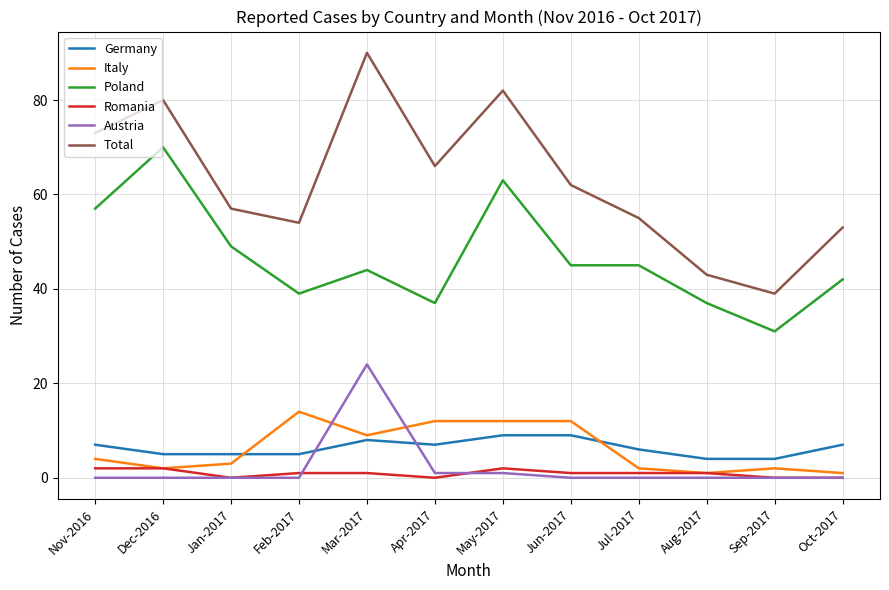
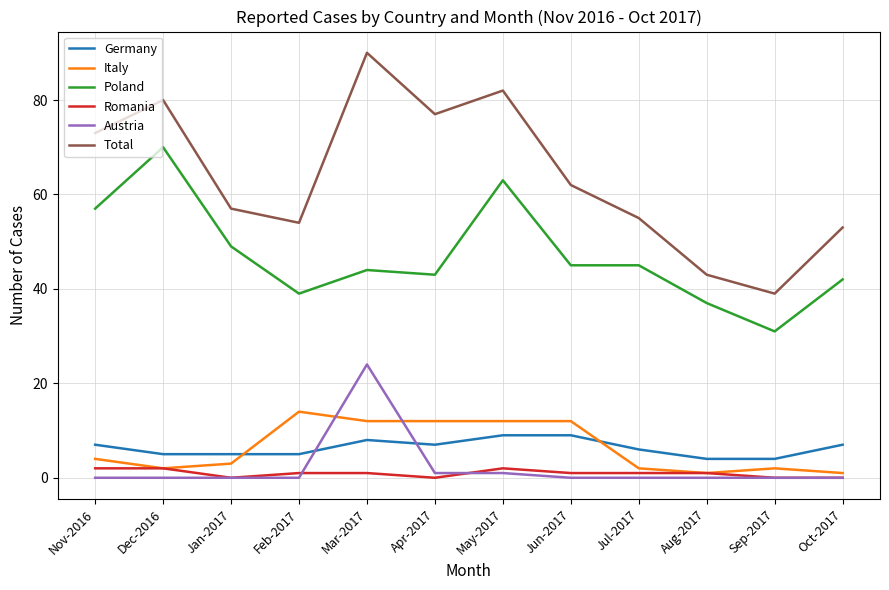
  {
    "Germany": {
      "Nov-2016": 7,
      "Dec-2016": 5,
      "Jan-2017": 5,
      "Feb-2017": 5,
      "Mar-2017": 8,
      "Apr-2017": 7,
      "May-2017": 9,
      "Jun-2017": 9,
      "Jul-2017": 6,
      "Aug-2017": 4,
      "Sep-2017": 4,
      "Oct-2017": 7
    },
    "Italy": {
      "Nov-2016": 4,
      "Jan-2017": 3,
      "Feb-2017": 14,
-     "Mar-2017": 9,
+     "Mar-2017": 12,
      "Apr-2017": 12,
      "May-2017": 12,
      "Jun-2017": 12,
      "Jul-2017": 2,
      "Sep-2017": 2,
      "Oct-2017": 1
    },
    "Poland": {
      "Nov-2016": 57,
      "Dec-2016": 70,
      "Jan-2017": 49,
      "Feb-2017": 39,
      "Mar-2017": 44,
-     "Apr-2017": 37,
+     "Apr-2017": 43,
      "May-2017": 63,
      "Jun-2017": 45,
      "Jul-2017": 45,
      "Aug-2017": 37,
      "Sep-2017": 31,
      "Oct-2017": 42
    },
    "Romania": {
      "Nov-2016": 2,
      "Feb-2017": 1,
      "Mar-2017": 1,
      "Apr-2017": 0,
      "May-2017": 2,
      "Jun-2017": 1,
      "Jul-2017": 1
    },
    "Austria": {
      "Nov-2016": 0,
      "Dec-2016": 0,
      "Feb-2017": 0,
      "Mar-2017": 24,
      "Apr-2017": 1,
      "May-2017": 1,
      "Jun-2017": 0,
      "Jul-2017": 0,
      "Aug-2017": 0
    },
    "Total": {
      "Dec-2016": 80,
      "Jan-2017": 57,
      "Feb-2017": 54,
      "Mar-2017": 90,
-     "Apr-2017": 66,
+     "Apr-2017": 77,
      "May-2017": 82,
      "Jun-2017": 62,
      "Jul-2017": 55,
      "Aug-2017": 43,
      "Sep-2017": 39,
      "Oct-2017": 53
    }
  }
